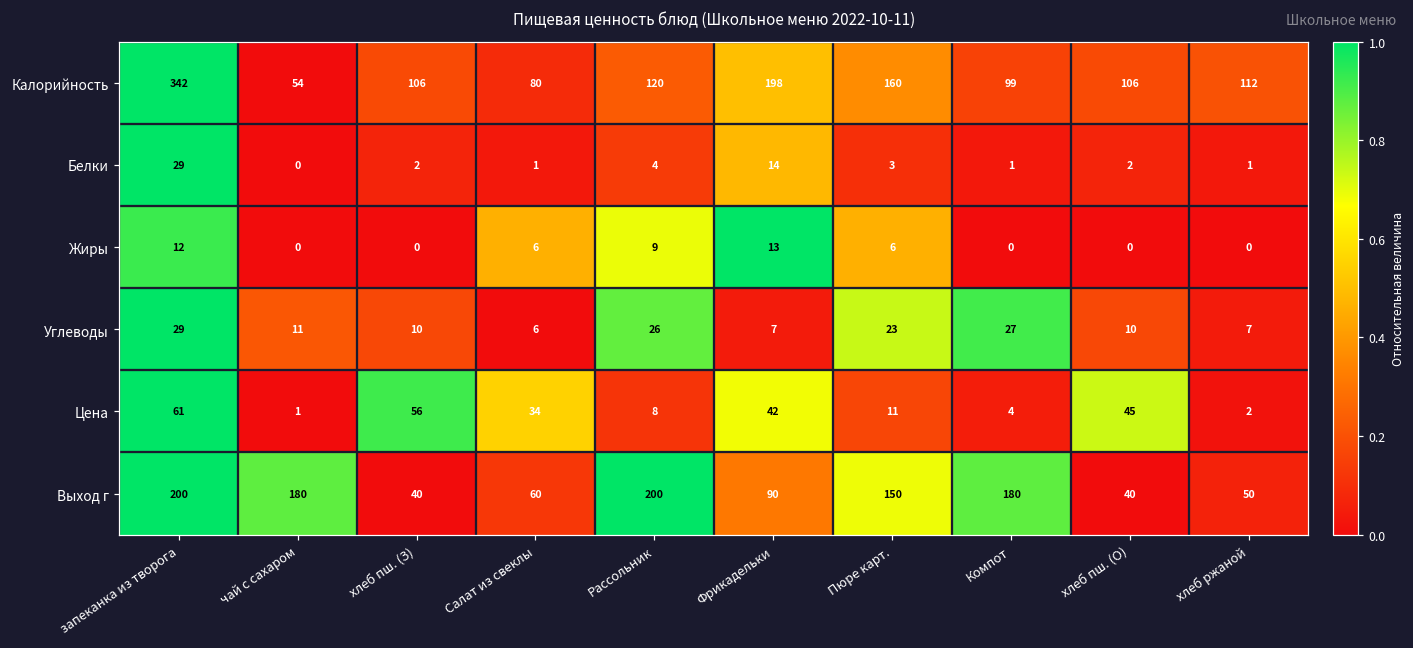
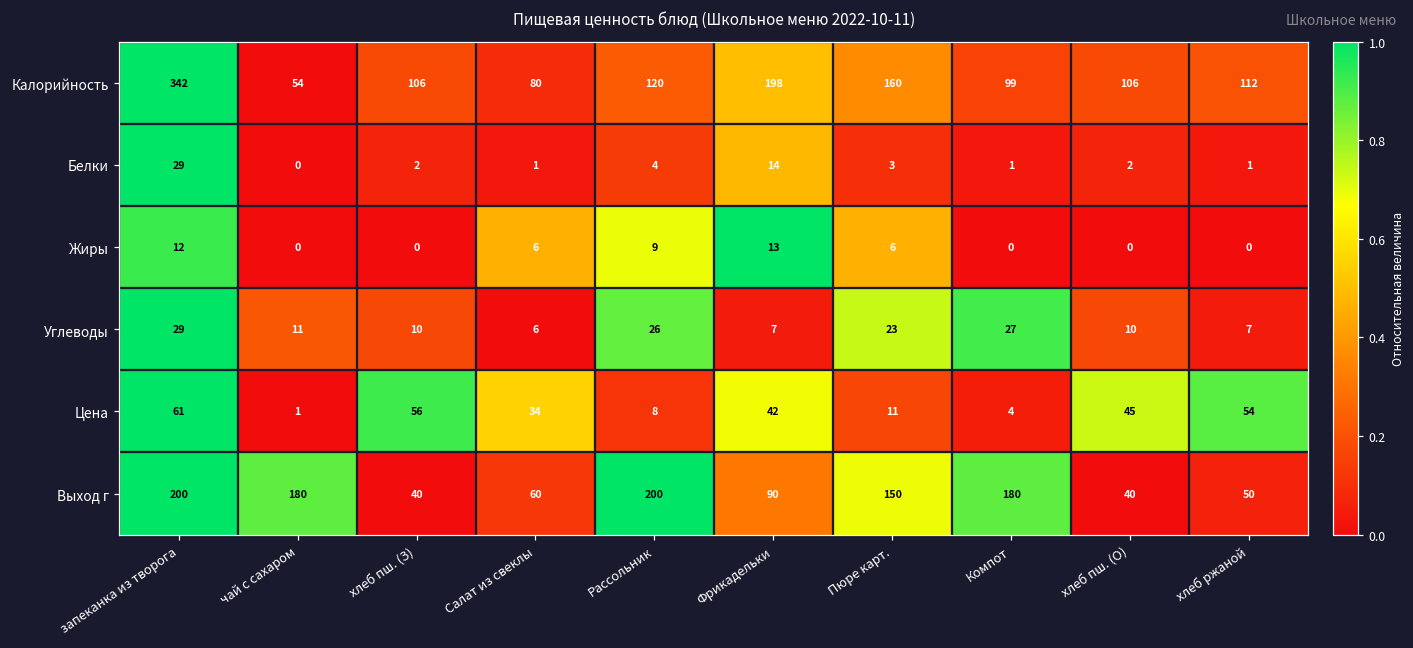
  {
    "Калорийность": {
      "запеканка из творога": 342,
      "чай с сахаром": 54,
      "хлеб пш. (З)": 106,
      "Салат из свеклы": 80,
      "Рассольник": 120,
      "Фрикадельки": 198,
      "Пюре карт.": 160,
      "Компот": 99,
      "хлеб пш. (О)": 106,
      "хлеб ржаной": 112
    },
    "Белки": {
      "запеканка из творога": 29,
      "чай с сахаром": 0,
      "хлеб пш. (З)": 2,
      "Салат из свеклы": 1,
      "Рассольник": 4,
      "Фрикадельки": 14,
      "Пюре карт.": 3,
      "Компот": 1,
      "хлеб пш. (О)": 2,
      "хлеб ржаной": 1
    },
    "Жиры": {
      "запеканка из творога": 12,
      "чай с сахаром": 0,
      "хлеб пш. (З)": 0,
      "Салат из свеклы": 6,
      "Рассольник": 9,
      "Фрикадельки": 13,
      "Пюре карт.": 6,
      "Компот": 0,
      "хлеб пш. (О)": 0,
      "хлеб ржаной": 0
    },
    "Углеводы": {
      "запеканка из творога": 29,
      "чай с сахаром": 11,
      "хлеб пш. (З)": 10,
      "Салат из свеклы": 6,
      "Рассольник": 26,
      "Фрикадельки": 7,
      "Пюре карт.": 23,
      "Компот": 27,
      "хлеб пш. (О)": 10,
      "хлеб ржаной": 7
    },
    "Цена": {
      "запеканка из творога": 61,
      "чай с сахаром": 1,
      "хлеб пш. (З)": 56,
      "Салат из свеклы": 34,
      "Рассольник": 8,
      "Фрикадельки": 42,
      "Пюре карт.": 11,
      "Компот": 4,
      "хлеб пш. (О)": 45,
-     "хлеб ржаной": 2
+     "хлеб ржаной": 54
    },
    "Выход г": {
      "запеканка из творога": 200,
      "чай с сахаром": 180,
      "хлеб пш. (З)": 40,
      "Салат из свеклы": 60,
      "Рассольник": 200,
      "Фрикадельки": 90,
      "Пюре карт.": 150,
      "Компот": 180,
      "хлеб пш. (О)": 40,
      "хлеб ржаной": 50
    }
  }
